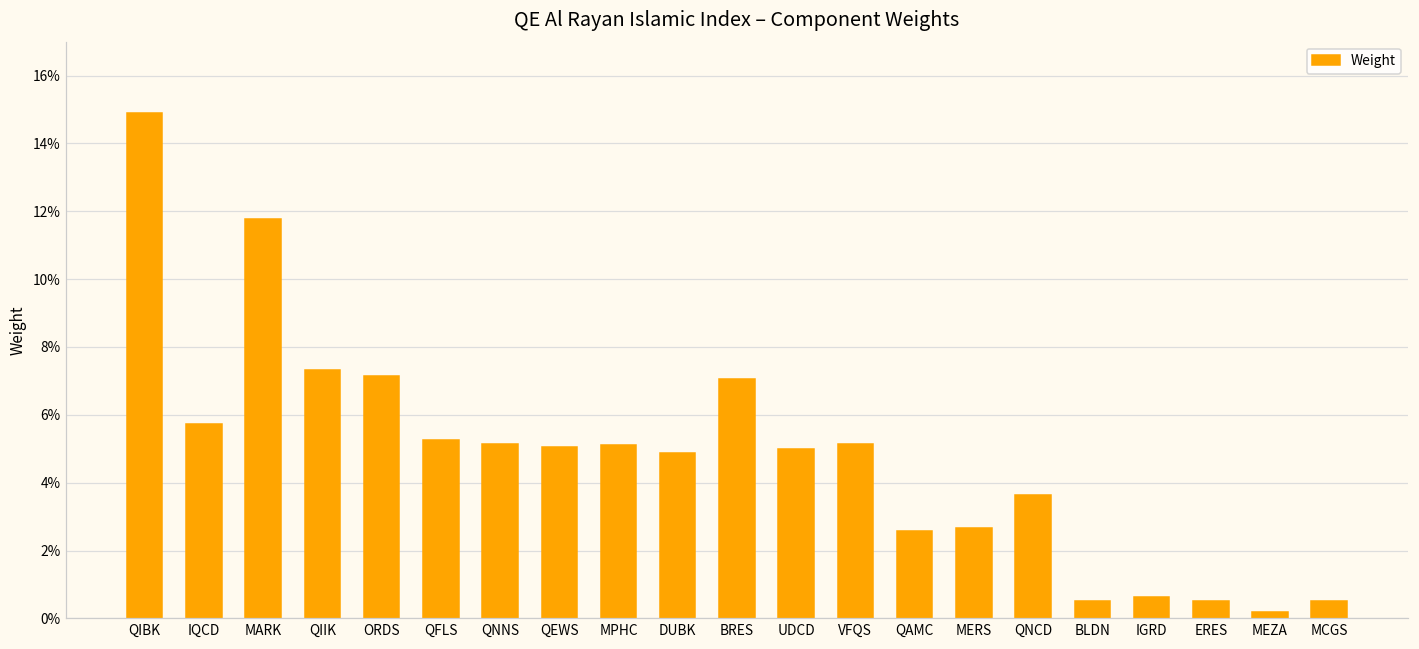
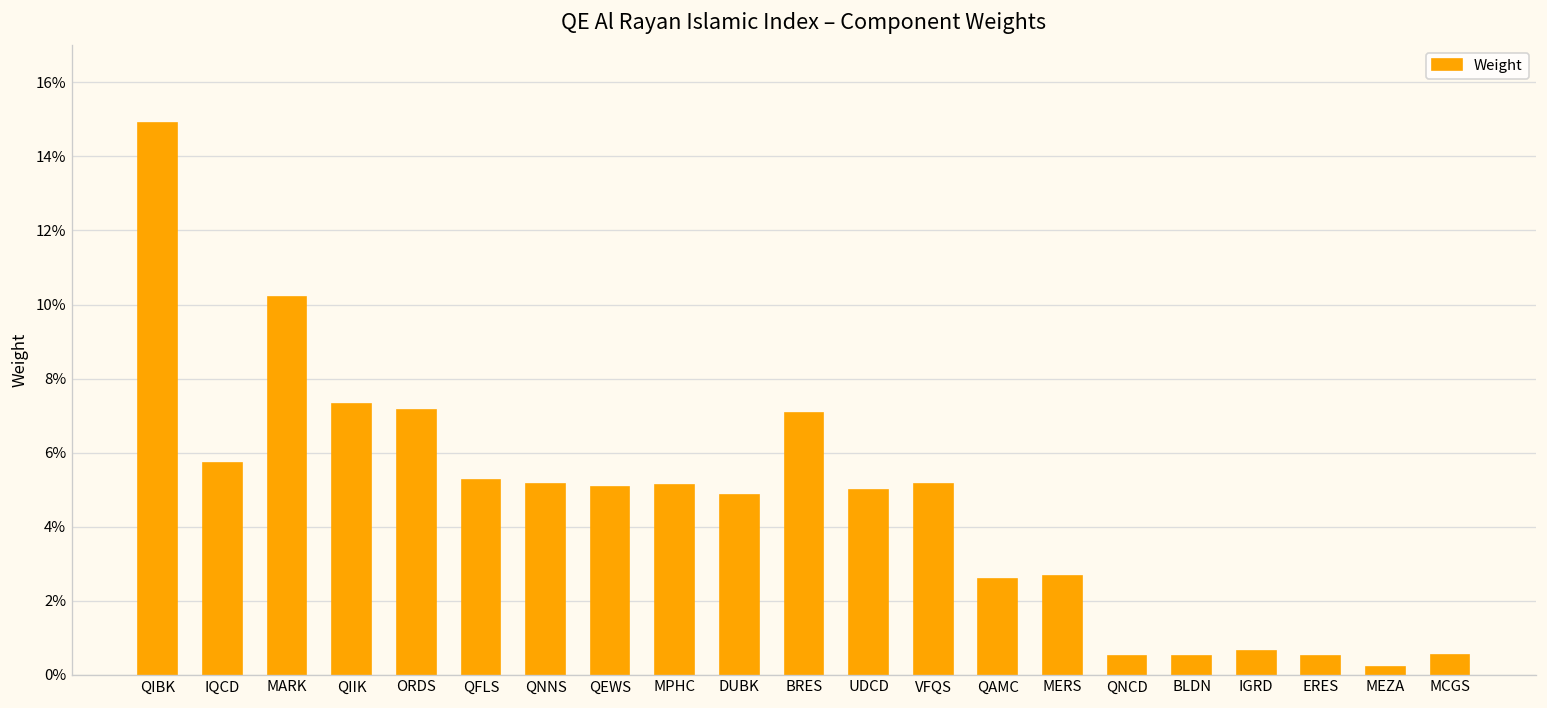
  {
    "QIBK": "14.9%",
    "IQCD": "5.7%",
-   "MARK": "11.8%",
+   "MARK": "10.2%",
    "QIIK": "7.3%",
    "ORDS": "7.1%",
    "QFLS": "5.2%",
    "QNNS": "5.2%",
    "QEWS": "5.1%",
    "MPHC": "5.1%",
    "DUBK": "4.9%",
    "BRES": "7.1%",
    "UDCD": "5.0%",
    "VFQS": "5.1%",
    "QAMC": "2.6%",
    "MERS": "2.7%",
-   "QNCD": "3.6%",
+   "QNCD": "0.5%",
    "BLDN": "0.5%",
    "IGRD": "0.6%",
    "ERES": "0.5%",
    "MEZA": "0.2%",
    "MCGS": "0.5%"
  }
